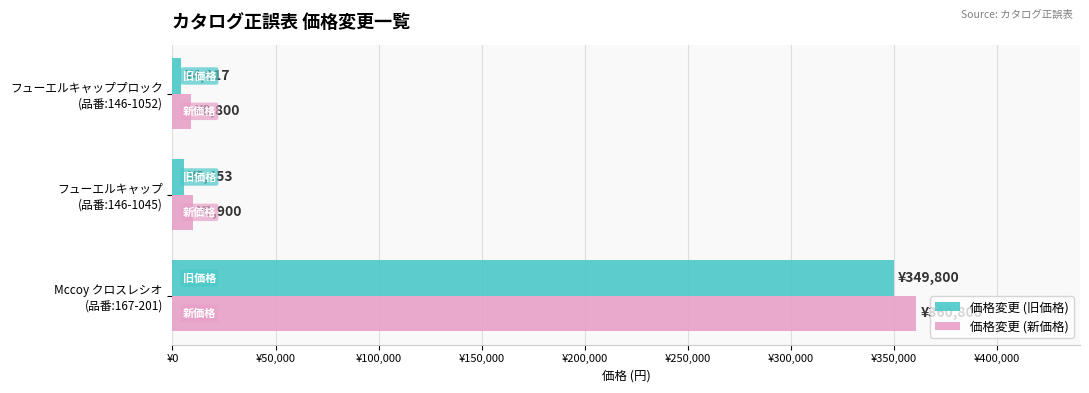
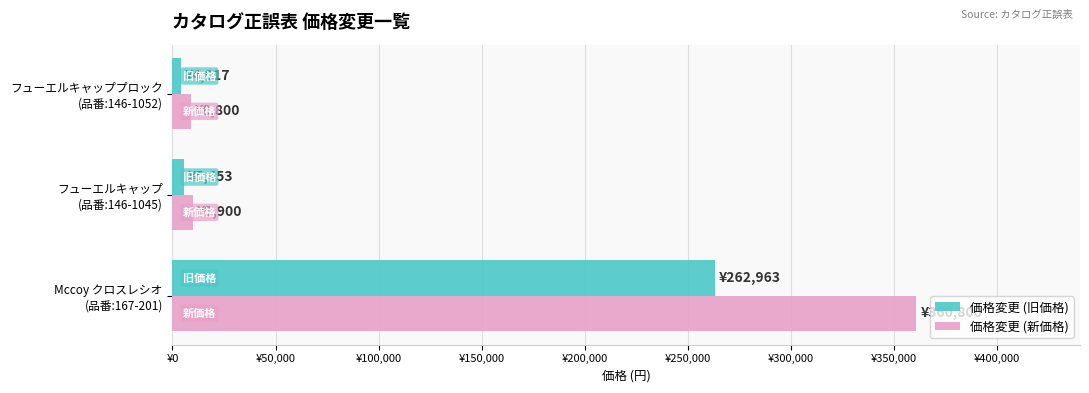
  {
    "価格変更 (旧価格)": {
-     "Mccoy クロスレシオ (品番:167-201)": "¥349,800"
+     "Mccoy クロスレシオ (品番:167-201)": "¥262,963"
    }
  }
